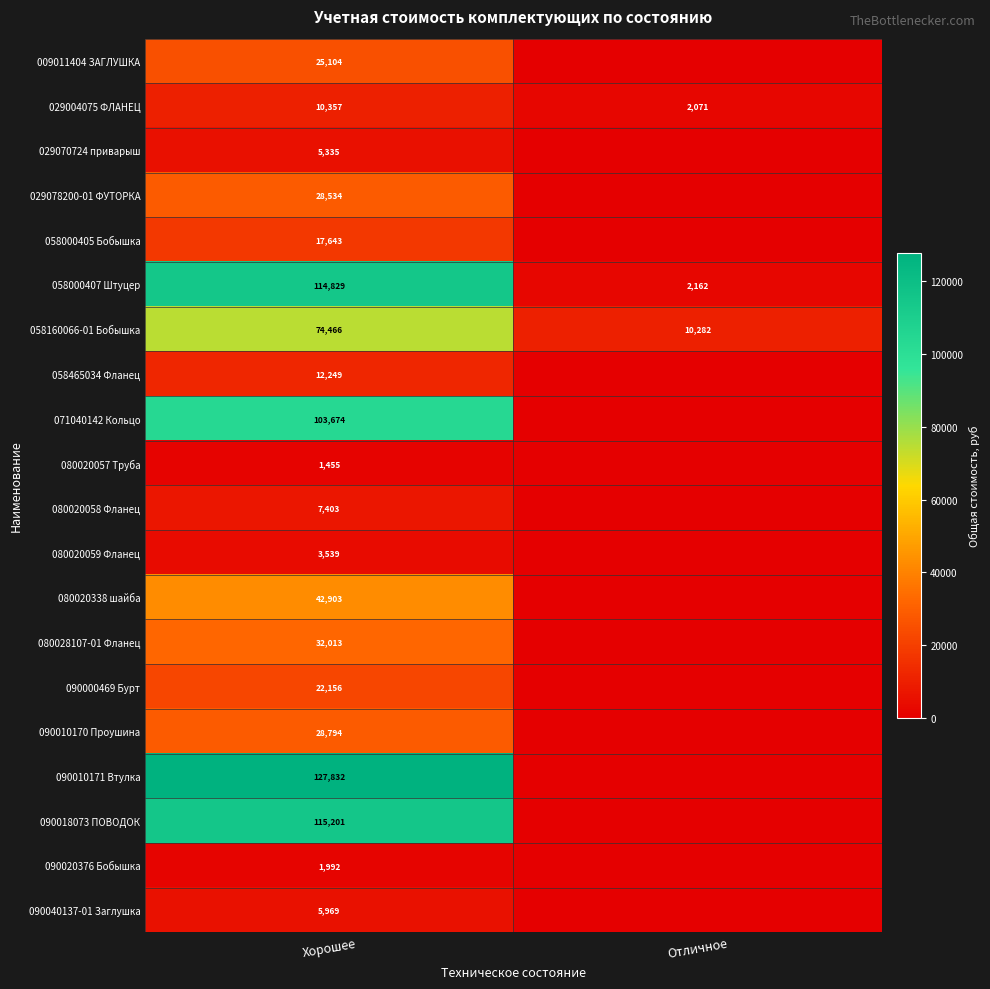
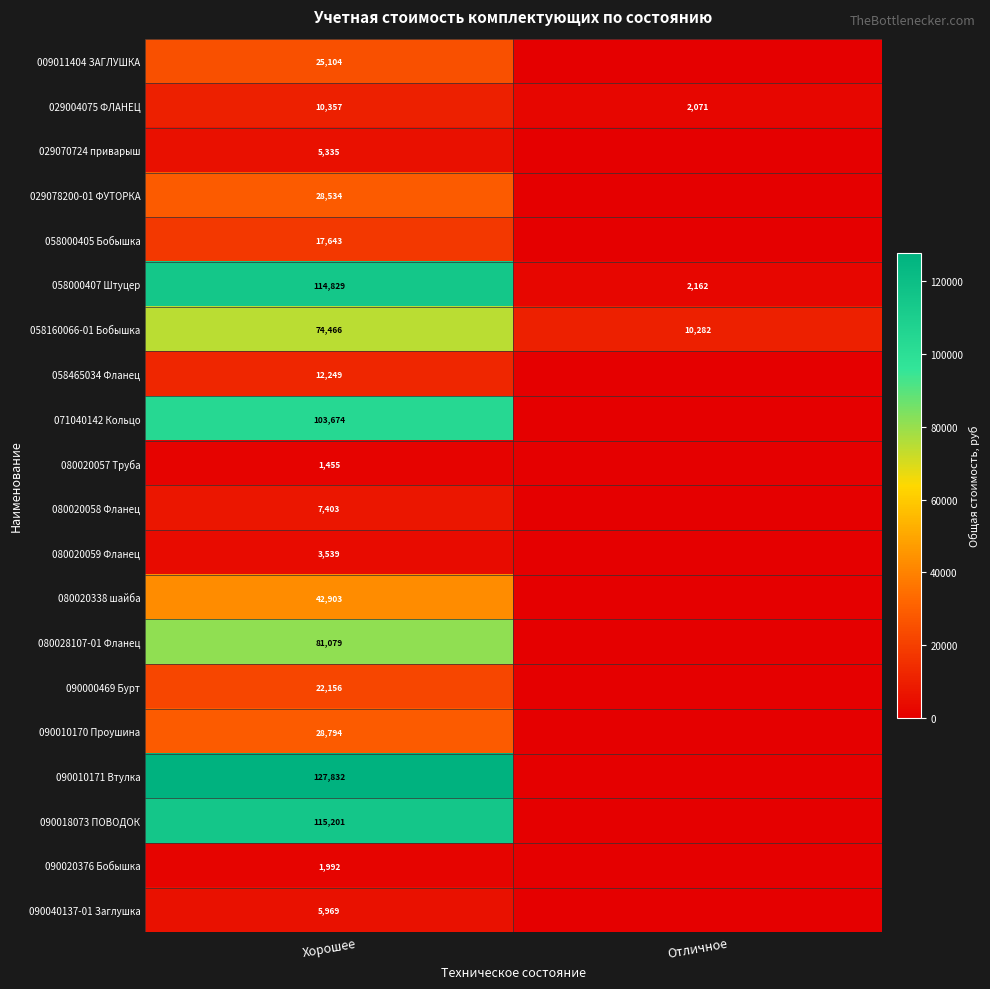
  {
    "009011404 ЗАГЛУШКА": {
      "Хорошее": "25,104"
    },
    "029004075 ФЛАНЕЦ": {
      "Хорошее": "10,357",
      "Отличное": "2,071"
    },
    "029070724 приварыш": {
      "Хорошее": "5,335"
    },
    "029078200-01 ФУТОРКА": {
      "Хорошее": "28,534"
    },
    "058000405 Бобышка": {
      "Хорошее": "17,643"
    },
    "058000407 Штуцер": {
      "Хорошее": "114,829",
      "Отличное": "2,162"
    },
    "058160066-01 Бобышка": {
      "Хорошее": "74,466",
      "Отличное": "10,282"
    },
    "058465034 Фланец": {
      "Хорошее": "12,249"
    },
    "071040142 Кольцо": {
      "Хорошее": "103,674"
    },
    "080020057 Труба": {
      "Хорошее": "1,455"
    },
    "080020058 Фланец": {
      "Хорошее": "7,403"
    },
    "080020059 Фланец": {
      "Хорошее": "3,539"
    },
    "080020338 шайба": {
      "Хорошее": "42,903"
    },
    "080028107-01 Фланец": {
-     "Хорошее": "32,013"
+     "Хорошее": "81,079"
    },
    "090000469 Бурт": {
      "Хорошее": "22,156"
    },
    "090010170 Проушина": {
      "Хорошее": "28,794"
    },
    "090010171 Втулка": {
      "Хорошее": "127,832"
    },
    "090018073 ПОВОДОК": {
      "Хорошее": "115,201"
    },
    "090020376 Бобышка": {
      "Хорошее": "1,992"
    },
    "090040137-01 Заглушка": {
      "Хорошее": "5,969"
    }
  }
